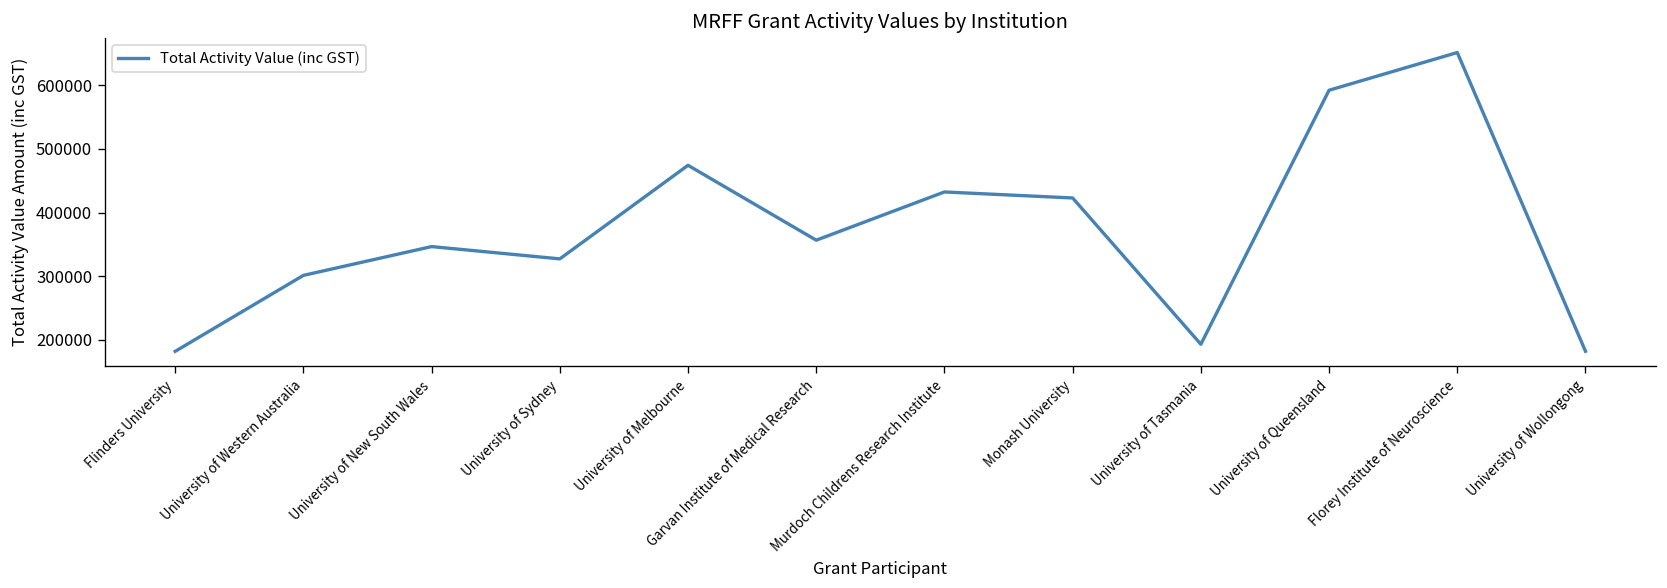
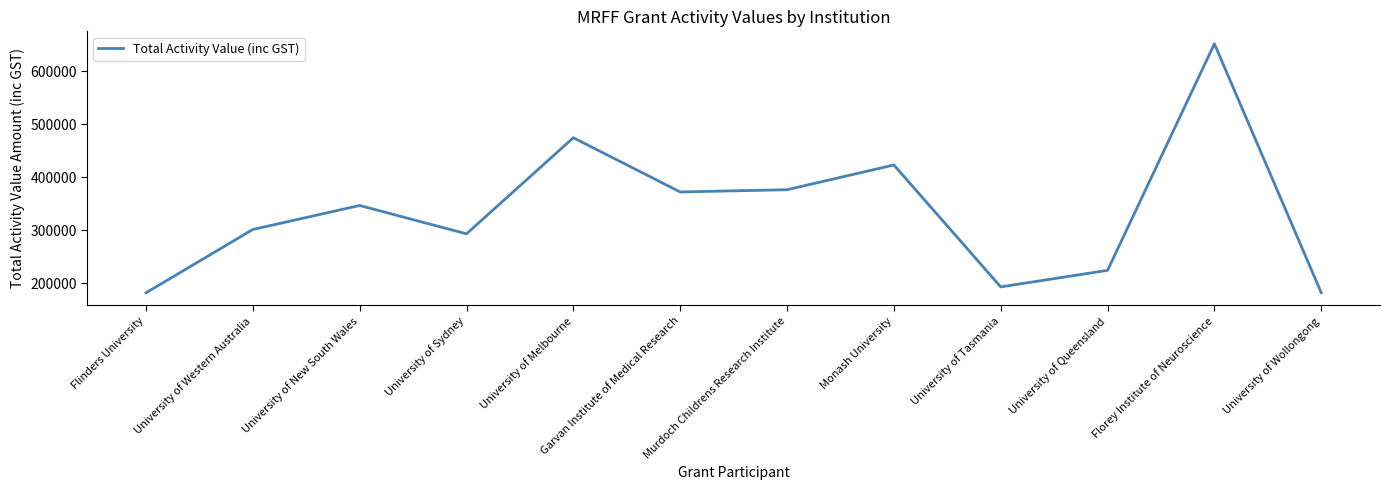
  {
    "Flinders University": 180000,
    "University of Western Australia": 300000,
    "University of New South Wales": 350000,
-   "University of Sydney": 330000,
+   "University of Sydney": 290000,
    "University of Melbourne": 470000,
-   "Garvan Institute of Medical Research": 360000,
-   "Murdoch Childrens Research Institute": 430000,
+   "Garvan Institute of Medical Research": 370000,
+   "Murdoch Childrens Research Institute": 380000,
    "Monash University": 420000,
    "University of Tasmania": 190000,
-   "University of Queensland": 590000,
+   "University of Queensland": 220000,
    "Florey Institute of Neuroscience": 650000,
    "University of Wollongong": 180000
  }
